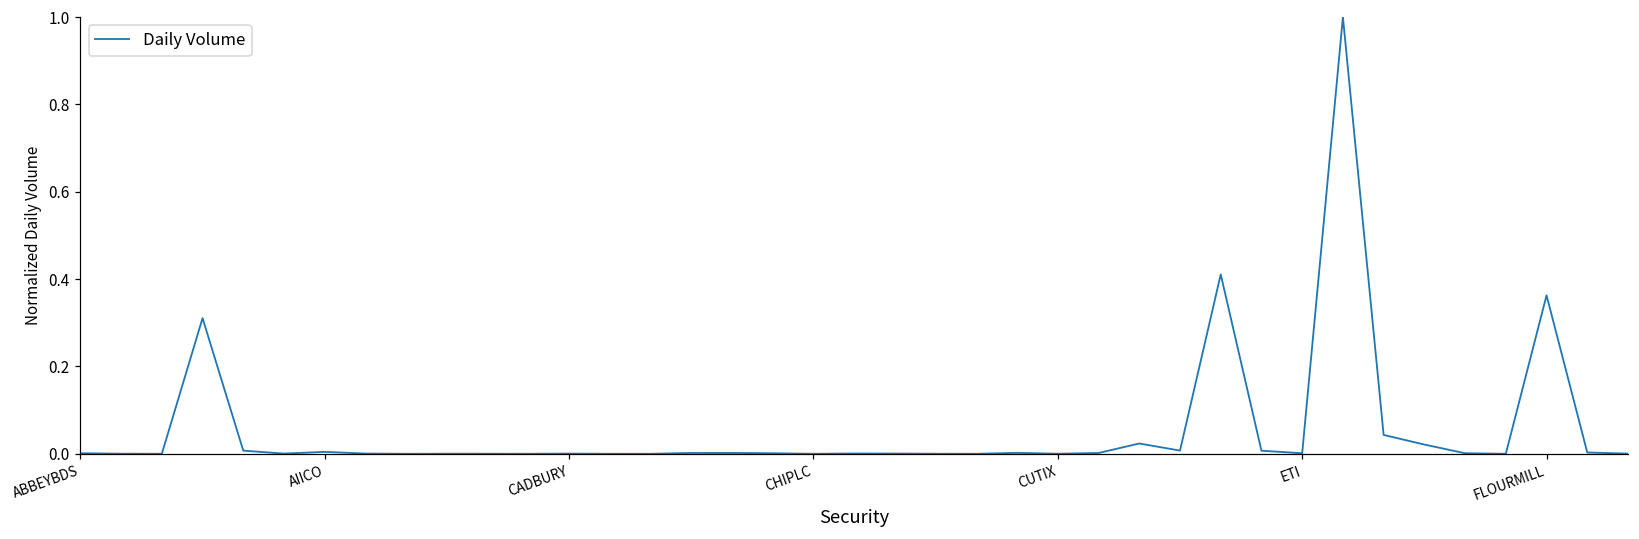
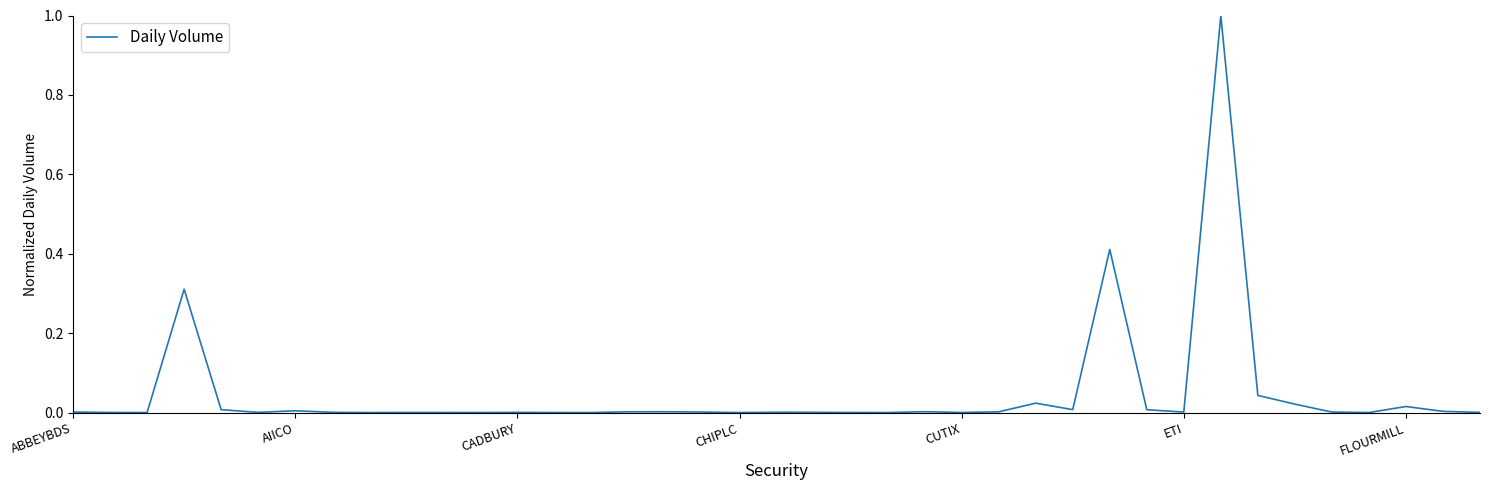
  {
    "ABBEYBDS": 0.00,
    "AIICO": 0.00,
    "CADBURY": 0.00,
    "CHIPLC": 0.00,
    "CUTIX": 0.00,
    "ETI": 0.00,
-   "FLOURMILL": 0.36
+   "FLOURMILL": 0.02
  }
